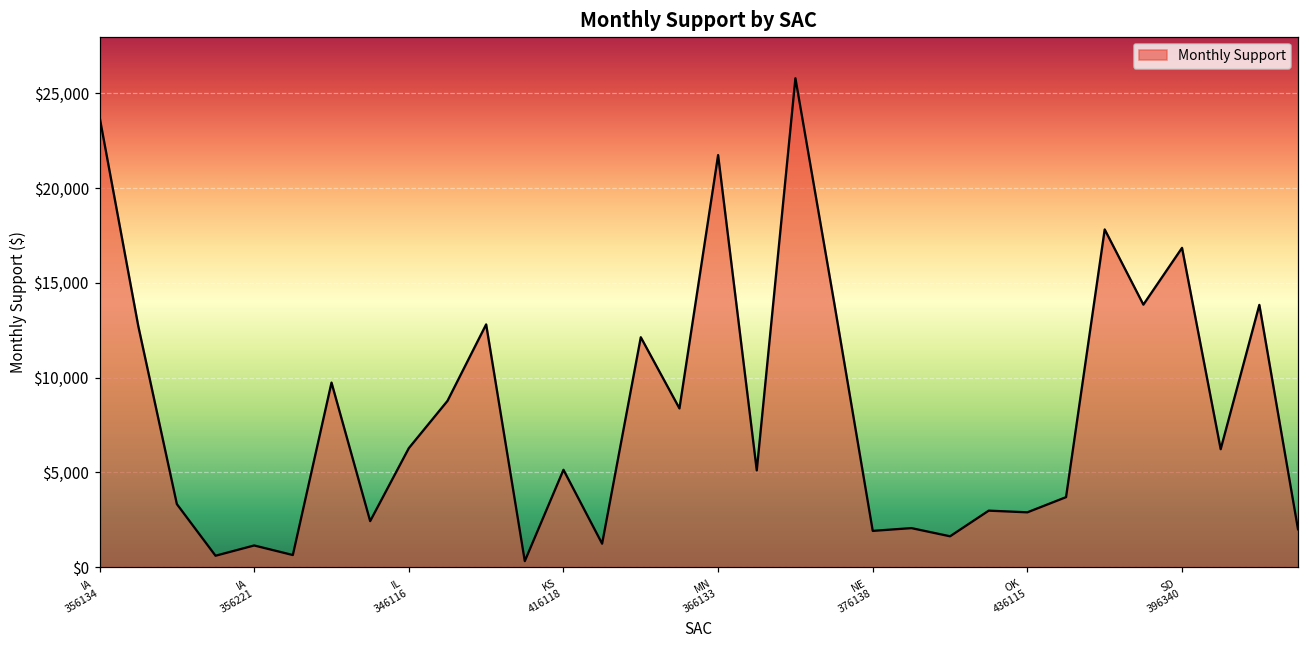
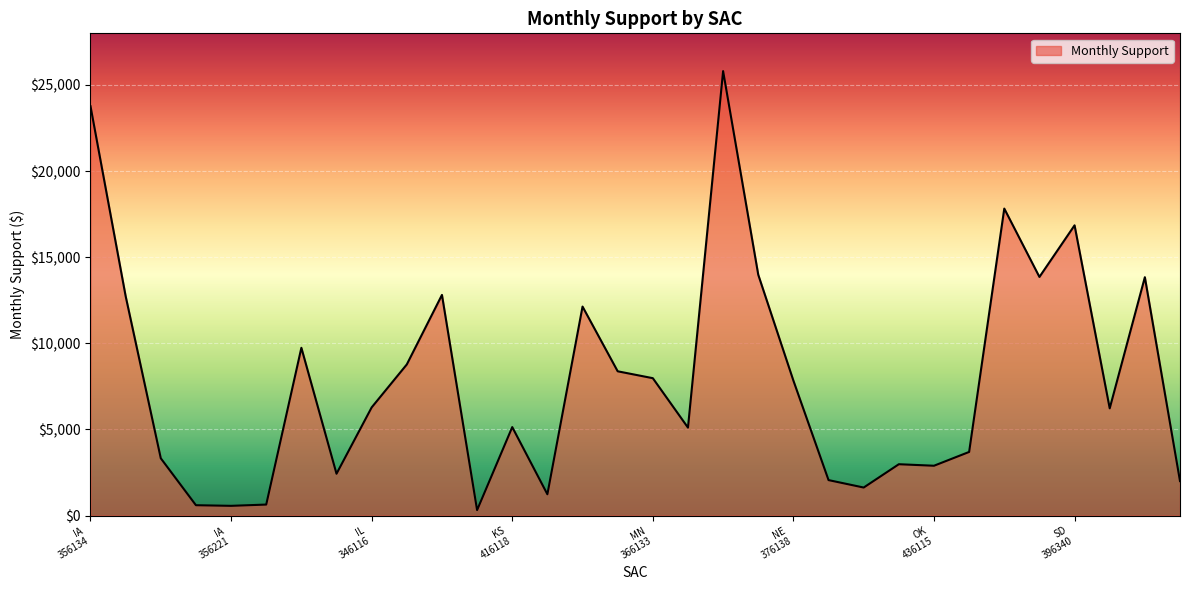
  {
    "IA 356134": "$23,800",
-   "IA 356221": "$1,100",
+   "IA 356221": "$600",
    "IL 346116": "$6,300",
    "KS 416118": "$5,100",
-   "MN 366133": "$21,700",
-   "NE 376138": "$1,900",
+   "MN 366133": "$8,000",
+   "NE 376138": "$7,800",
    "OK 436115": "$2,900",
    "SD 396340": "$16,900"
  }
